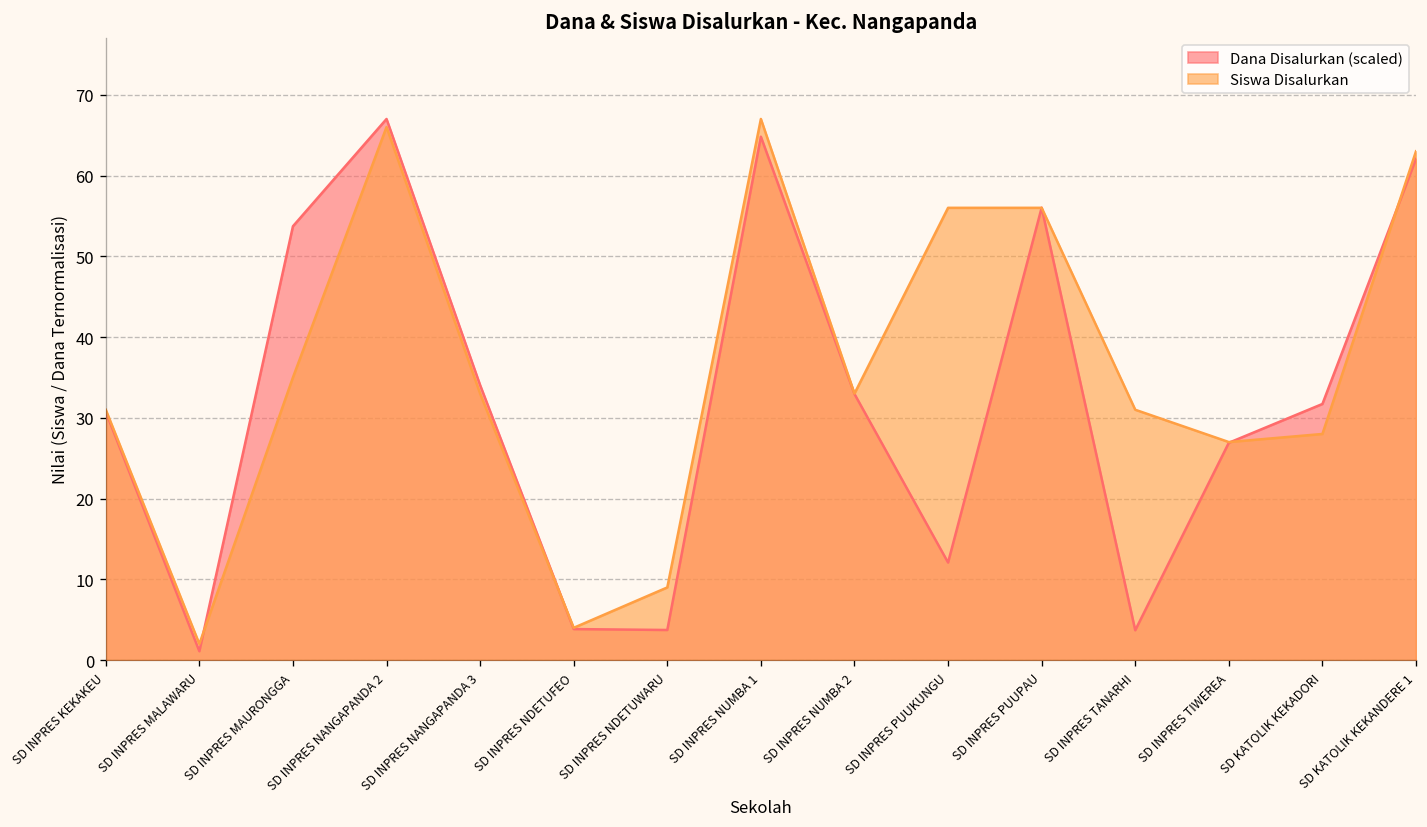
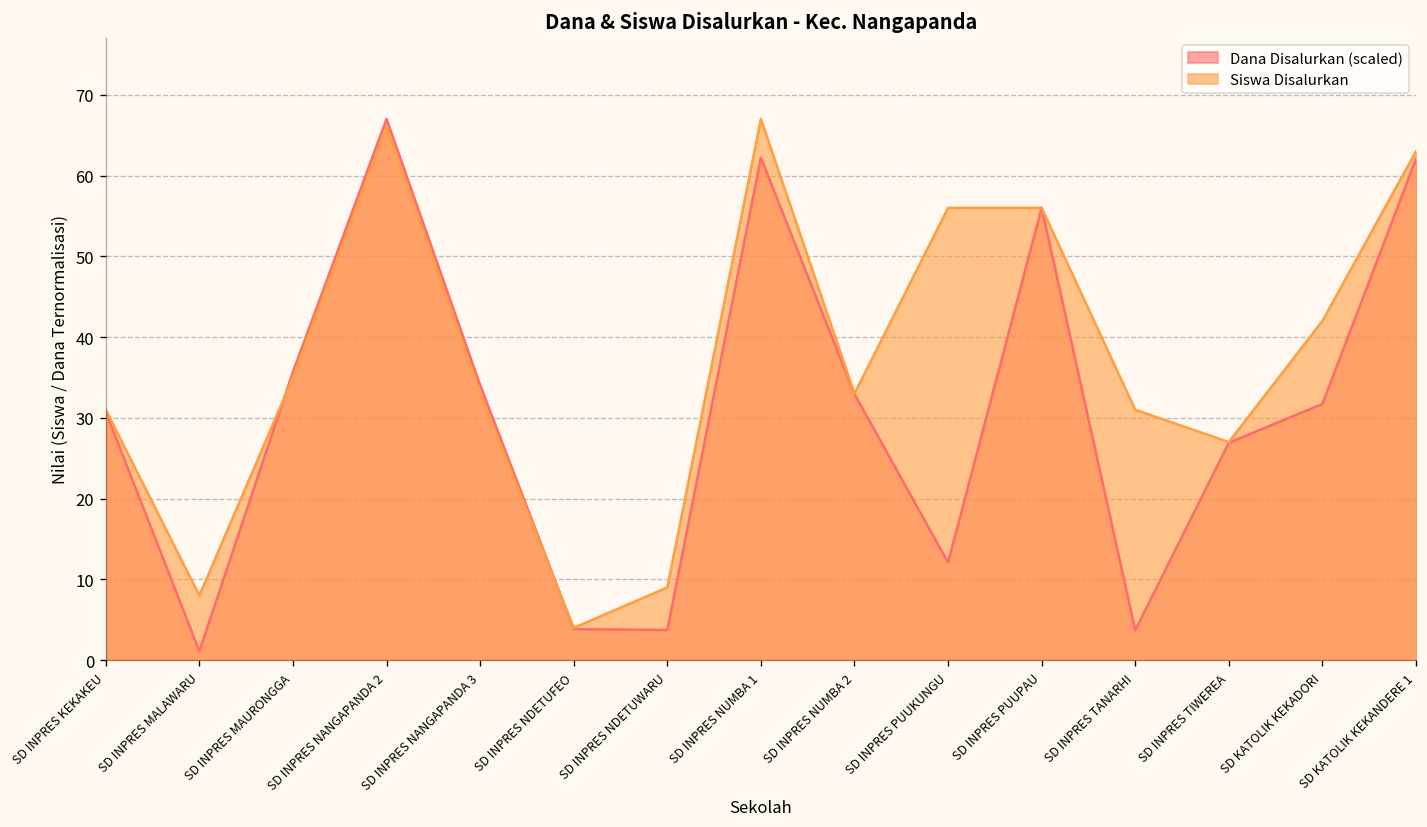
  {
    "Dana Disalurkan (scaled)": {
      "SD INPRES MALAWARU": 1,
-     "SD INPRES MAURONGGA": 54,
+     "SD INPRES MAURONGGA": 36,
      "SD INPRES NANGAPANDA 2": 67,
      "SD INPRES NANGAPANDA 3": 34,
      "SD INPRES NDETUWARU": 4,
-     "SD INPRES NUMBA 1": 65,
+     "SD INPRES NUMBA 1": 62,
      "SD INPRES PUUKUNGU": 12,
      "SD INPRES TANARHI": 4,
      "SD KATOLIK KEKADORI": 32,
      "SD KATOLIK KEKANDERE 1": 62
    },
    "Siswa Disalurkan": {
-     "SD INPRES MALAWARU": 2,
+     "SD INPRES MALAWARU": 8,
      "SD INPRES MAURONGGA": 35,
      "SD INPRES NANGAPANDA 2": 66,
      "SD INPRES NANGAPANDA 3": 33,
      "SD INPRES NDETUWARU": 9,
      "SD INPRES NUMBA 1": 67,
      "SD INPRES PUUKUNGU": 56,
      "SD INPRES TANARHI": 31,
-     "SD KATOLIK KEKADORI": 28,
+     "SD KATOLIK KEKADORI": 42,
      "SD KATOLIK KEKANDERE 1": 63
    }
  }
